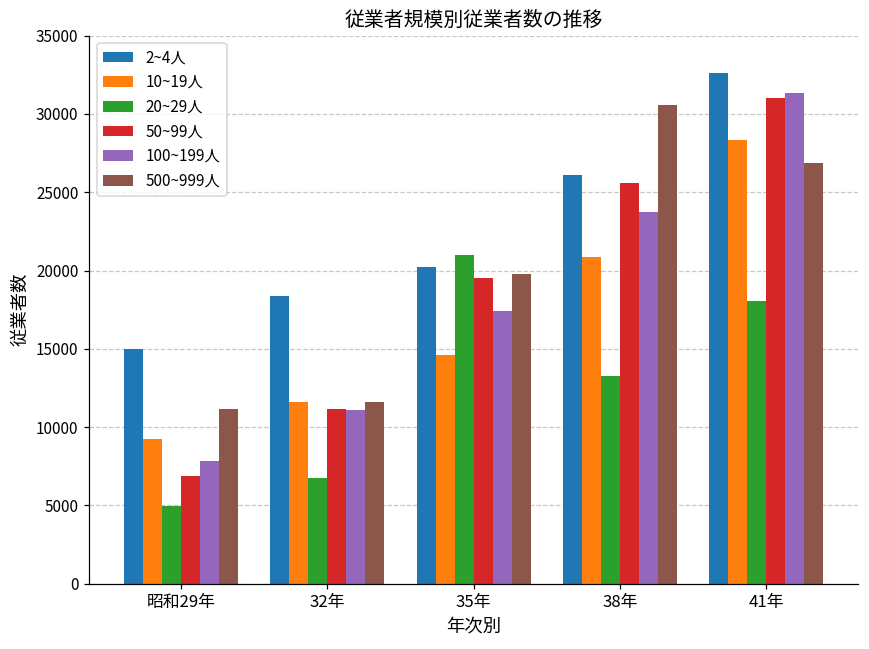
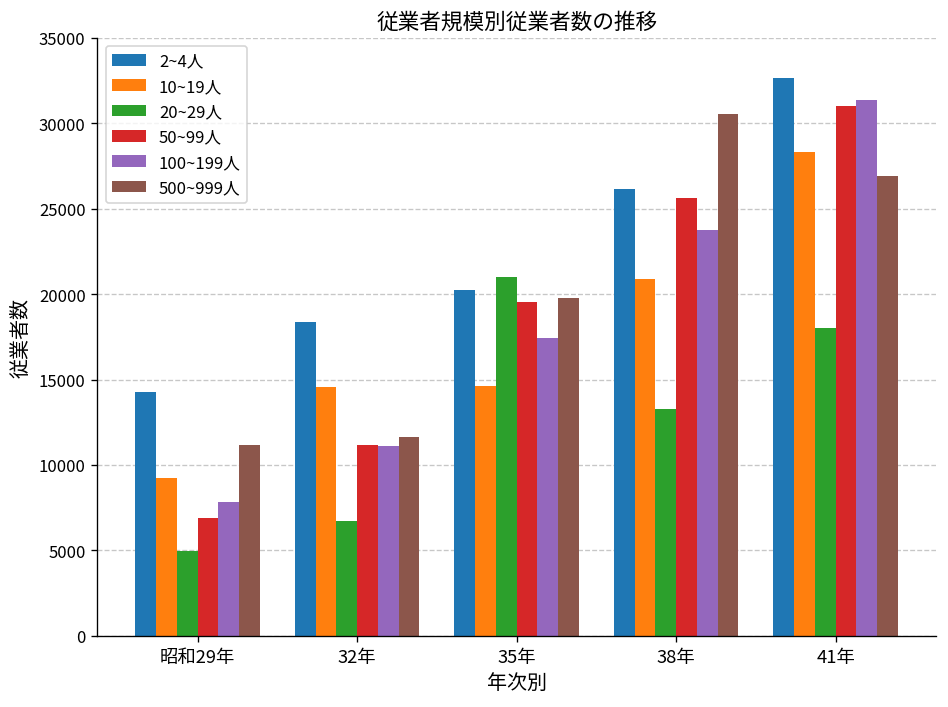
  {
    "2~4人": {
-     "昭和29年": 15000,
+     "昭和29年": 14200,
      "32年": 18300,
      "35年": 20200,
      "38年": 26100,
      "41年": 32600
    },
    "10~19人": {
      "昭和29年": 9200,
-     "32年": 11600,
+     "32年": 14500,
      "35年": 14600,
      "38年": 20900,
      "41年": 28300
    },
    "20~29人": {
      "昭和29年": 4900,
      "32年": 6700,
      "35年": 21000,
      "38年": 13300,
      "41年": 18000
    },
    "50~99人": {
      "昭和29年": 6900,
      "32年": 11200,
      "35年": 19500,
      "38年": 25600,
      "41年": 31000
    },
    "100~199人": {
      "昭和29年": 7800,
      "32年": 11100,
      "35年": 17400,
      "38年": 23700,
      "41年": 31300
    },
    "500~999人": {
      "昭和29年": 11200,
      "32年": 11600,
      "35年": 19800,
      "38年": 30600,
      "41年": 26900
    }
  }
